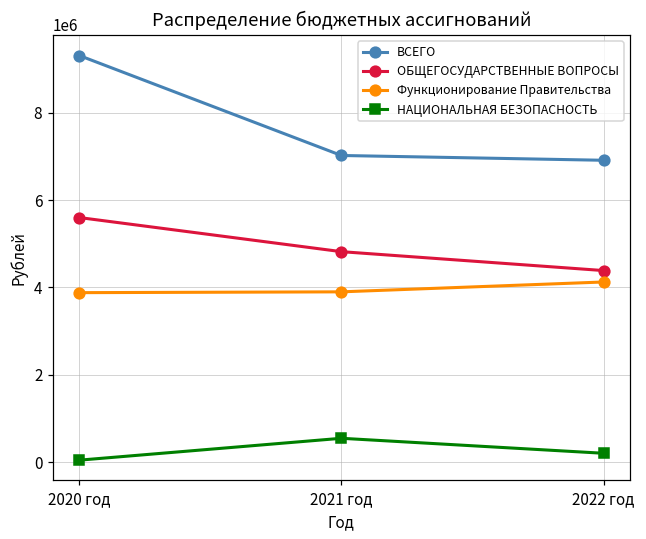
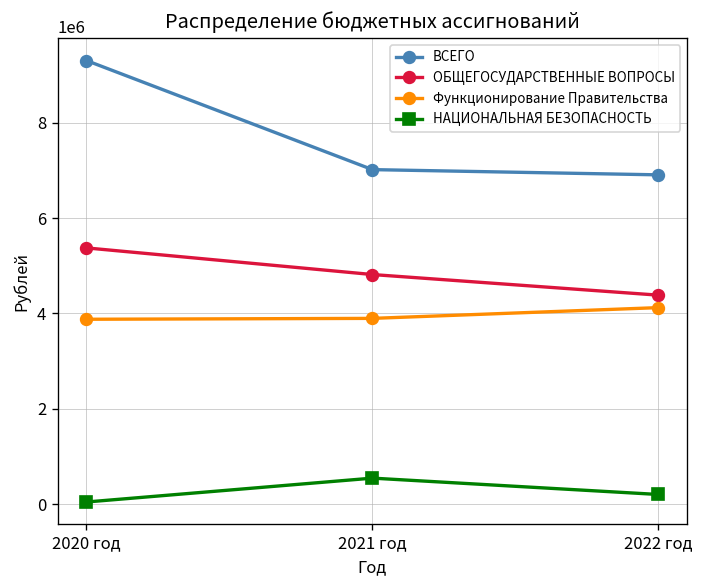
  {
    "ВСЕГО": {
      "2020 год": 9300000,
      "2021 год": 7000000,
      "2022 год": 6900000
    },
    "ОБЩЕГОСУДАРСТВЕННЫЕ ВОПРОСЫ": {
-     "2020 год": 5600000,
+     "2020 год": 5400000,
      "2021 год": 4800000,
      "2022 год": 4400000
    },
    "Функционирование Правительства": {
      "2020 год": 3900000,
      "2021 год": 3900000,
      "2022 год": 4100000
    },
    "НАЦИОНАЛЬНАЯ БЕЗОПАСНОСТЬ": {
      "2020 год": 0,
      "2021 год": 500000,
      "2022 год": 200000
    }
  }
